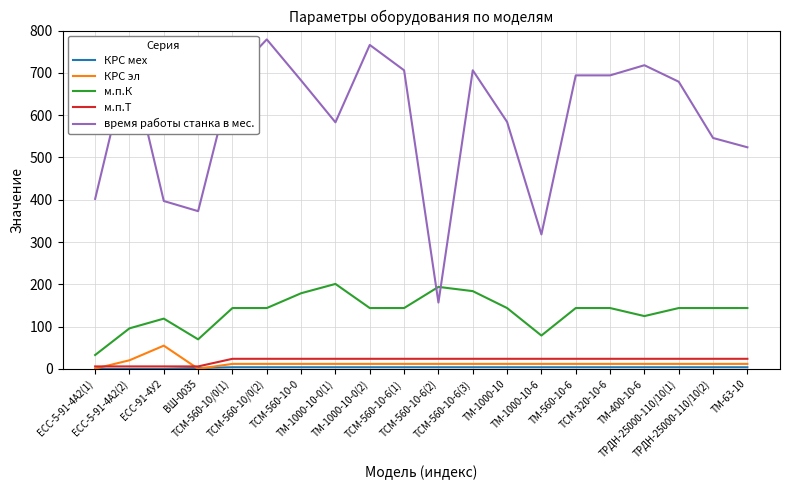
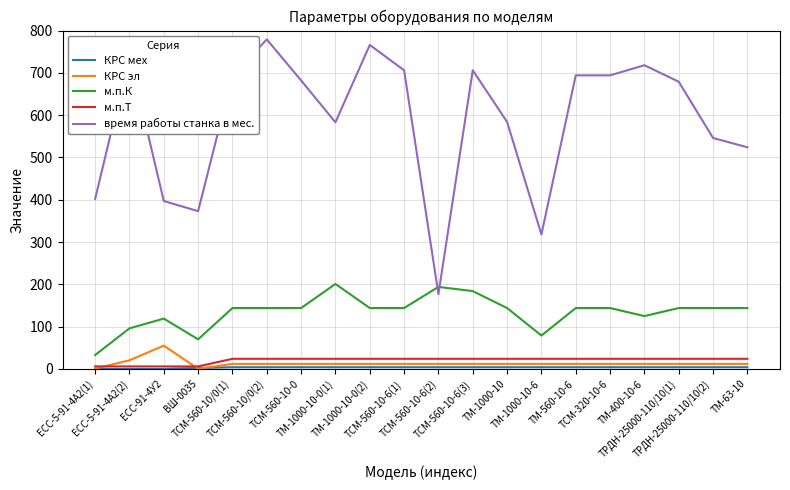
  {
    "КРС мех": {
      "ЕСС-5-91-4А2(2)": 0,
      "ЕСС-91-4У2": 0,
      "ТСМ-560-10/0(1)": 0,
      "ТСМ-560-10/0(2)": 0,
      "ТСМ-560-10-0": 0,
      "ТМ-1000-10-0(1)": 0,
      "ТМ-1000-10-0(2)": 0,
      "ТСМ-560-10-6(1)": 0,
      "ТСМ-560-10-6(2)": 0,
      "ТСМ-560-10-6(3)": 0,
      "ТМ-1000-10": 0,
      "ТМ-1000-10-6": 0,
      "ТМ-560-10-6": 0,
      "ТСМ-320-10-6": 0,
      "ТМ-400-10-6": 0,
      "ТРДН-25000-110/10(1)": 0,
      "ТРДН-25000-110/10(2)": 0,
      "ТМ-63-10": 0
    },
    "КРС эл": {
      "ЕСС-5-91-4А2(2)": 20,
      "ЕСС-91-4У2": 60,
      "ТСМ-560-10/0(1)": 10,
      "ТСМ-560-10/0(2)": 10,
      "ТСМ-560-10-0": 10,
      "ТМ-1000-10-0(1)": 10,
      "ТМ-1000-10-0(2)": 10,
      "ТСМ-560-10-6(1)": 10,
      "ТСМ-560-10-6(2)": 10,
      "ТСМ-560-10-6(3)": 10,
      "ТМ-1000-10": 10,
      "ТМ-1000-10-6": 10,
      "ТМ-560-10-6": 10,
      "ТСМ-320-10-6": 10,
      "ТМ-400-10-6": 10,
      "ТРДН-25000-110/10(1)": 10,
      "ТРДН-25000-110/10(2)": 10,
      "ТМ-63-10": 10
    },
    "м.п.К": {
      "ЕСС-5-91-4А2(1)": 30,
      "ЕСС-5-91-4А2(2)": 100,
      "ЕСС-91-4У2": 120,
      "ВШ-0035": 70,
      "ТСМ-560-10/0(1)": 140,
      "ТСМ-560-10/0(2)": 140,
-     "ТСМ-560-10-0": 180,
+     "ТСМ-560-10-0": 140,
      "ТМ-1000-10-0(1)": 200,
      "ТМ-1000-10-0(2)": 140,
      "ТСМ-560-10-6(1)": 140,
      "ТСМ-560-10-6(2)": 190,
      "ТСМ-560-10-6(3)": 180,
      "ТМ-1000-10": 140,
      "ТМ-1000-10-6": 80,
      "ТМ-560-10-6": 140,
      "ТСМ-320-10-6": 140,
      "ТМ-400-10-6": 130,
      "ТРДН-25000-110/10(1)": 140,
      "ТРДН-25000-110/10(2)": 140,
      "ТМ-63-10": 140
    },
    "м.п.Т": {
      "ЕСС-5-91-4А2(2)": 10,
      "ЕСС-91-4У2": 10,
      "ТСМ-560-10/0(1)": 20,
      "ТСМ-560-10/0(2)": 20,
      "ТСМ-560-10-0": 20,
      "ТМ-1000-10-0(1)": 20,
      "ТМ-1000-10-0(2)": 20,
      "ТСМ-560-10-6(1)": 20,
      "ТСМ-560-10-6(2)": 20,
      "ТСМ-560-10-6(3)": 20,
      "ТМ-1000-10": 20,
      "ТМ-1000-10-6": 20,
      "ТМ-560-10-6": 20,
      "ТСМ-320-10-6": 20,
      "ТМ-400-10-6": 20,
      "ТРДН-25000-110/10(1)": 20,
      "ТРДН-25000-110/10(2)": 20,
      "ТМ-63-10": 20
    },
    "время работы станка в мес.": {
      "ЕСС-5-91-4А2(1)": 400,
      "ЕСС-91-4У2": 400,
      "ВШ-0035": 370,
      "ТСМ-560-10/0(2)": 780,
      "ТСМ-560-10-0": 680,
      "ТМ-1000-10-0(1)": 580,
      "ТМ-1000-10-0(2)": 770,
      "ТСМ-560-10-6(1)": 710,
-     "ТСМ-560-10-6(2)": 160,
+     "ТСМ-560-10-6(2)": 180,
      "ТСМ-560-10-6(3)": 710,
      "ТМ-1000-10": 580,
      "ТМ-1000-10-6": 320,
      "ТМ-560-10-6": 690,
      "ТСМ-320-10-6": 690,
      "ТМ-400-10-6": 720,
      "ТРДН-25000-110/10(1)": 680,
      "ТРДН-25000-110/10(2)": 550,
      "ТМ-63-10": 520
    }
  }
